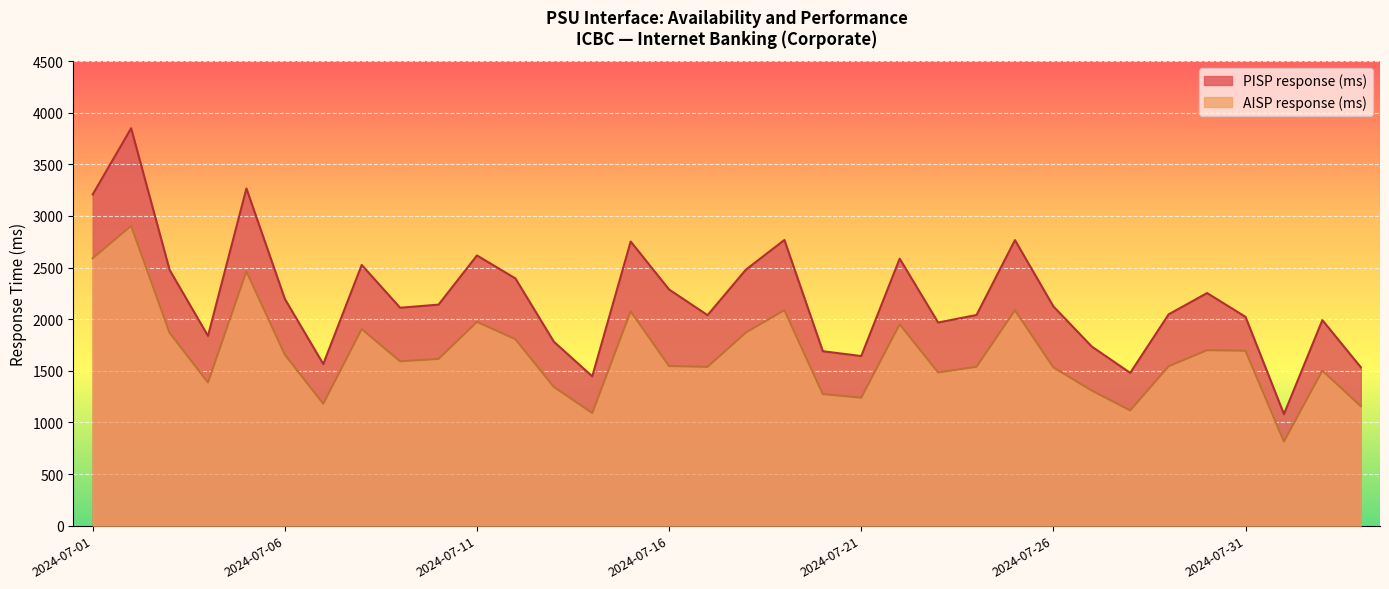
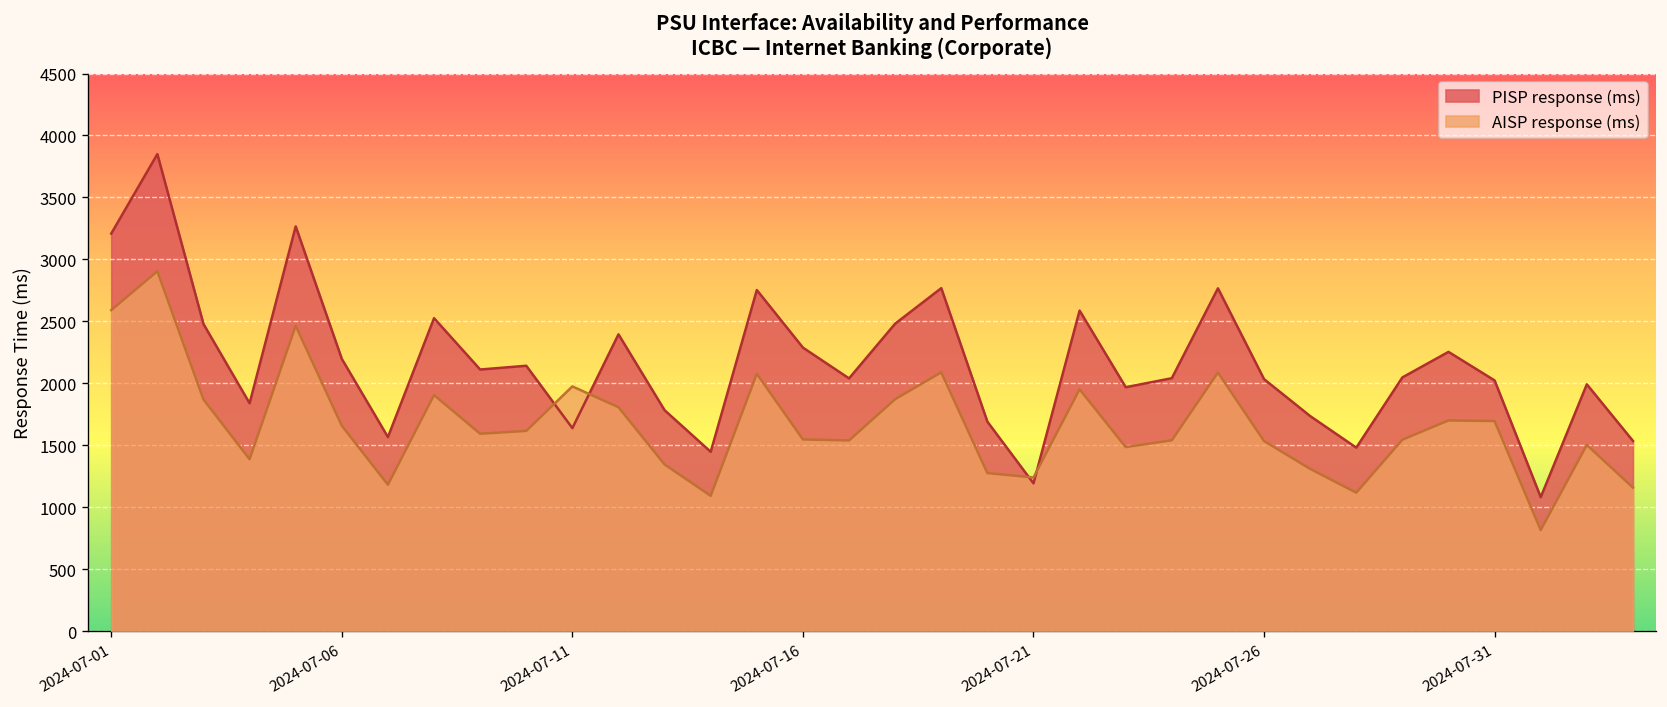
  {
    "PISP response (ms)": {
      "2024-07-01": 3210,
      "2024-07-06": 2200,
-     "2024-07-11": 2620,
+     "2024-07-11": 1640,
      "2024-07-16": 2290,
-     "2024-07-21": 1640,
-     "2024-07-26": 2120,
+     "2024-07-21": 1190,
+     "2024-07-26": 2030,
      "2024-07-31": 2020
    },
    "AISP response (ms)": {
      "2024-07-01": 2590,
      "2024-07-06": 1660,
      "2024-07-11": 1970,
      "2024-07-16": 1550,
      "2024-07-21": 1240,
      "2024-07-26": 1530,
      "2024-07-31": 1690
    }
  }
